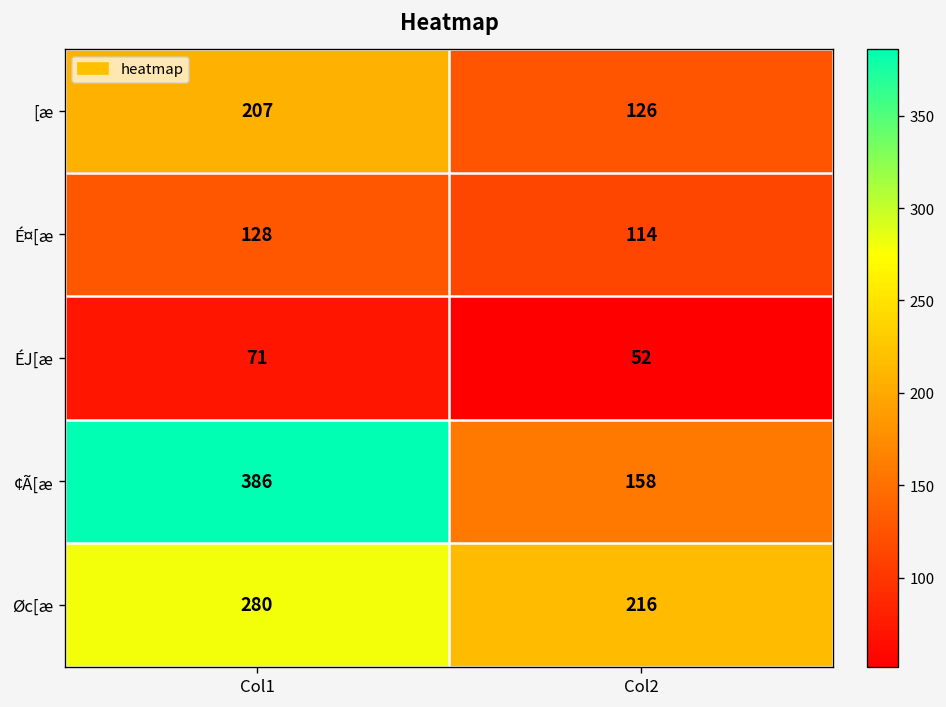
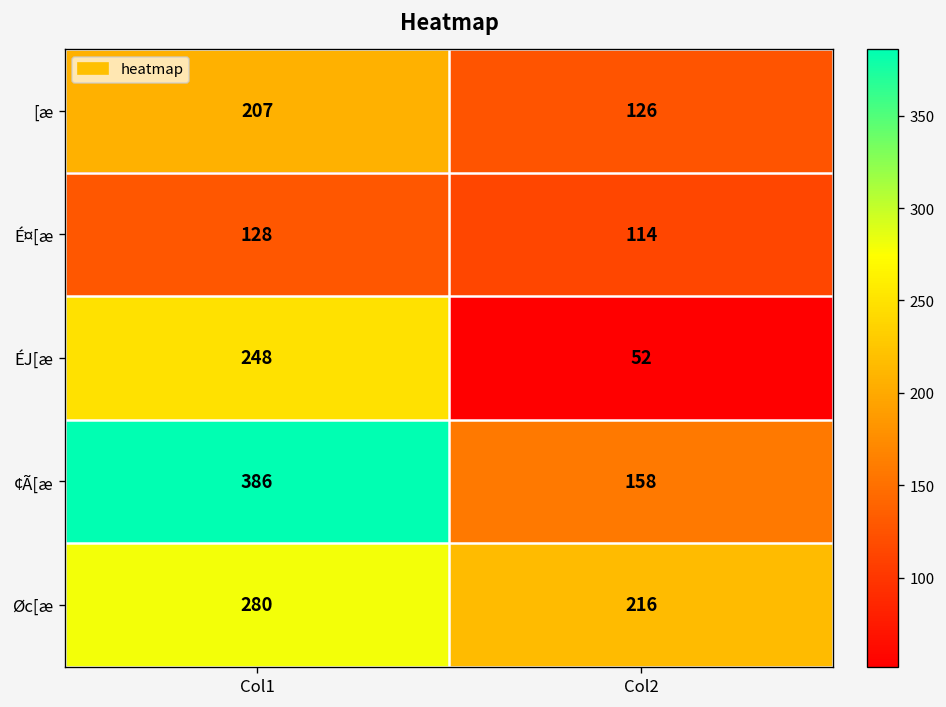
  {
    "[æ": {
      "Col1": 207,
      "Col2": 126
    },
    "É¤[æ": {
      "Col1": 128,
      "Col2": 114
    },
    "ÉJ[æ": {
-     "Col1": 71,
+     "Col1": 248,
      "Col2": 52
    },
    "¢Ã[æ": {
      "Col1": 386,
      "Col2": 158
    },
    "Øc[æ": {
      "Col1": 280,
      "Col2": 216
    }
  }
